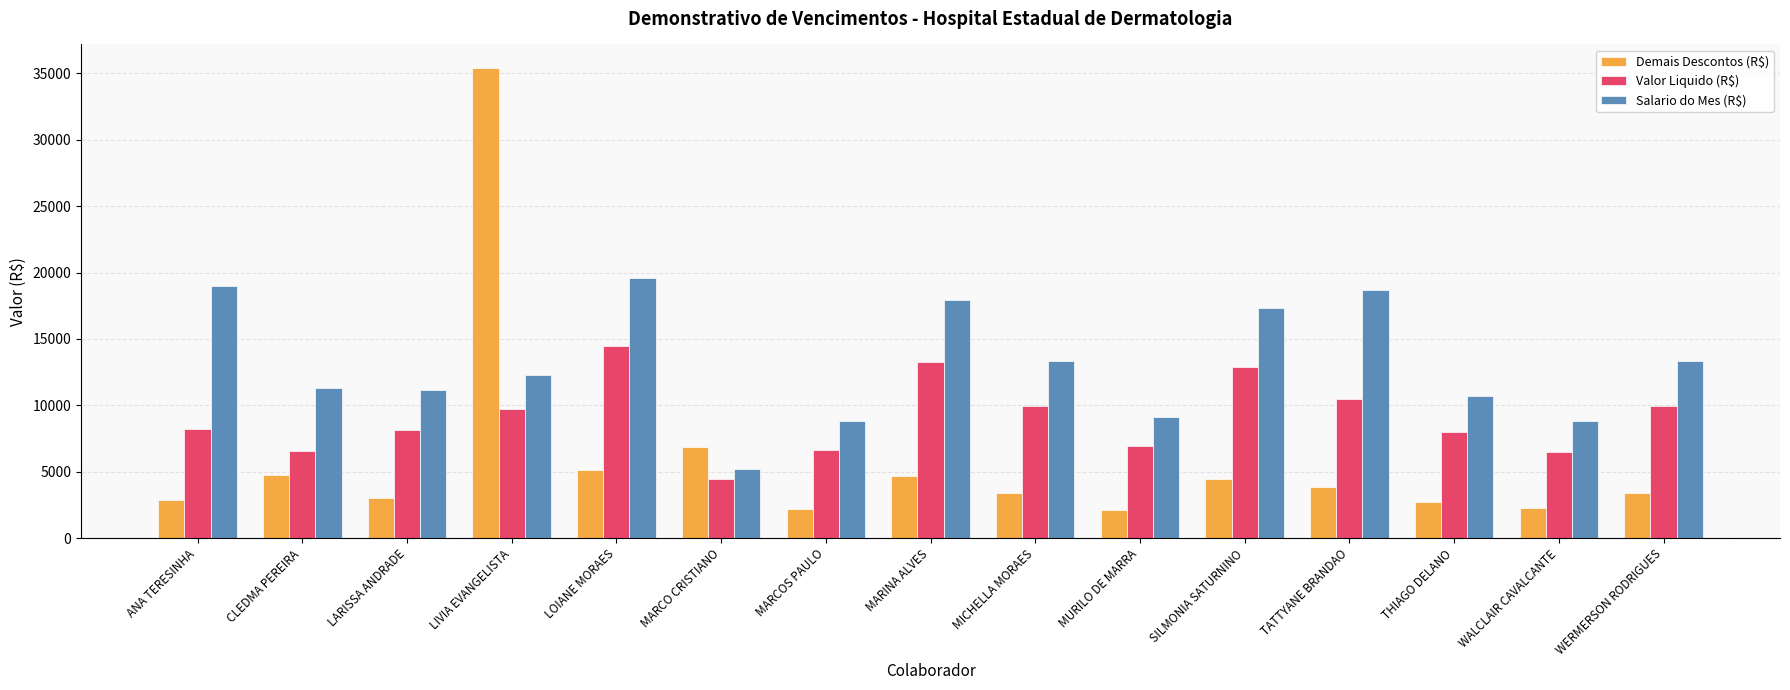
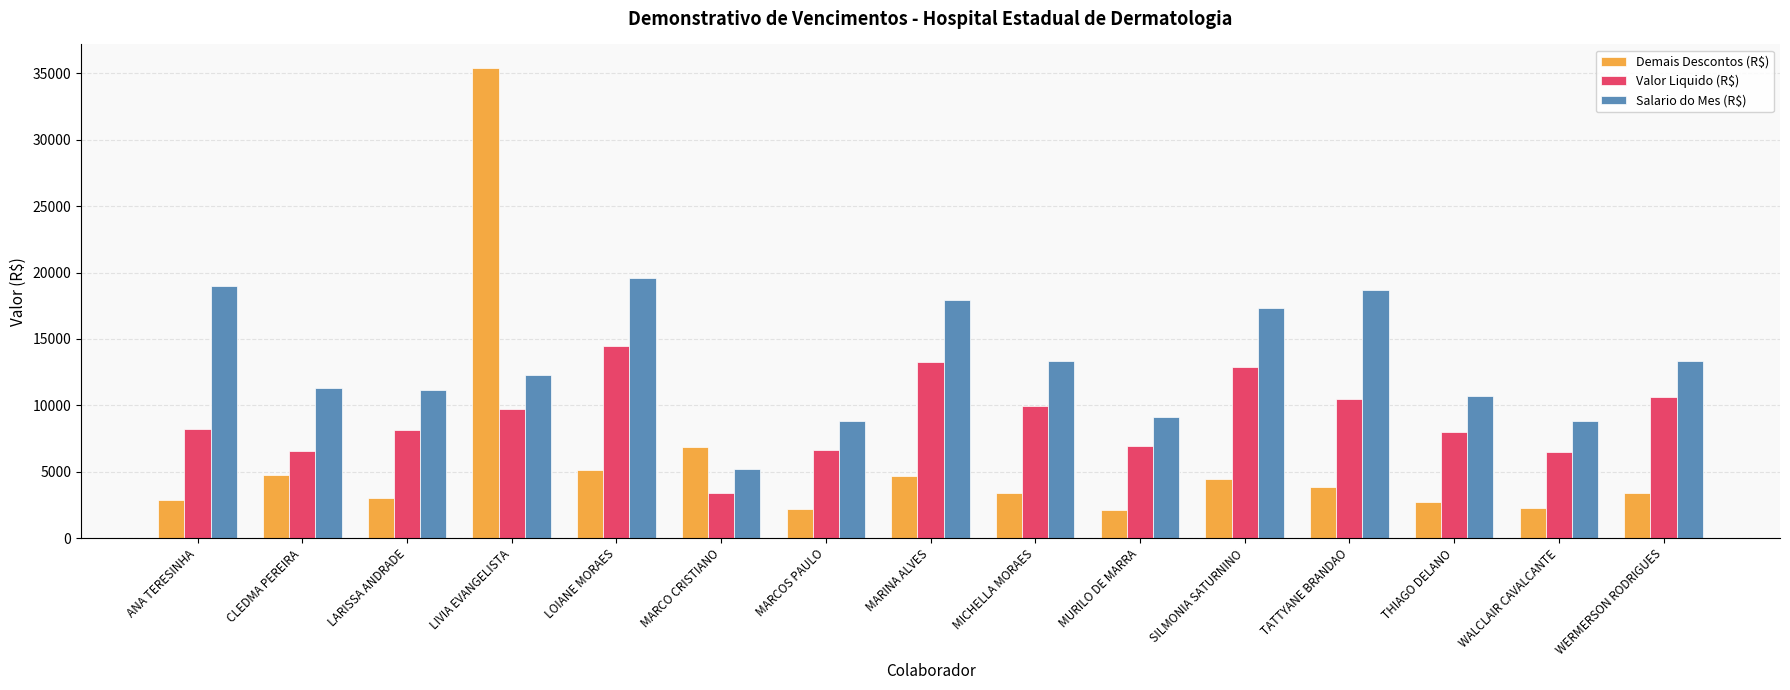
  {
    "Demais Descontos (R$)": {
      "ANA TERESINHA": 2900,
      "CLEDMA PEREIRA": 4700,
      "LARISSA ANDRADE": 3000,
      "LIVIA EVANGELISTA": 35400,
      "LOIANE MORAES": 5100,
      "MARCO CRISTIANO": 6900,
      "MARCOS PAULO": 2200,
      "MARINA ALVES": 4700,
      "MICHELLA MORAES": 3400,
      "MURILO DE MARRA": 2100,
      "SILMONIA SATURNINO": 4400,
      "TATTYANE BRANDAO": 3800,
      "THIAGO DELANO": 2700,
      "WALCLAIR CAVALCANTE": 2300,
      "WERMERSON RODRIGUES": 3400
    },
    "Valor Liquido (R$)": {
      "ANA TERESINHA": 8200,
      "CLEDMA PEREIRA": 6600,
      "LARISSA ANDRADE": 8200,
      "LIVIA EVANGELISTA": 9700,
      "LOIANE MORAES": 14400,
-     "MARCO CRISTIANO": 4500,
+     "MARCO CRISTIANO": 3400,
      "MARCOS PAULO": 6700,
      "MARINA ALVES": 13300,
      "MICHELLA MORAES": 9900,
      "MURILO DE MARRA": 6900,
      "SILMONIA SATURNINO": 12900,
      "TATTYANE BRANDAO": 10500,
      "THIAGO DELANO": 8000,
      "WALCLAIR CAVALCANTE": 6500,
-     "WERMERSON RODRIGUES": 9900
+     "WERMERSON RODRIGUES": 10600
    },
    "Salario do Mes (R$)": {
      "ANA TERESINHA": 19000,
      "CLEDMA PEREIRA": 11300,
      "LARISSA ANDRADE": 11200,
      "LIVIA EVANGELISTA": 12300,
      "LOIANE MORAES": 19600,
      "MARCO CRISTIANO": 5200,
      "MARCOS PAULO": 8800,
      "MARINA ALVES": 17900,
      "MICHELLA MORAES": 13300,
      "MURILO DE MARRA": 9100,
      "SILMONIA SATURNINO": 17300,
      "TATTYANE BRANDAO": 18700,
      "THIAGO DELANO": 10700,
      "WALCLAIR CAVALCANTE": 8800,
      "WERMERSON RODRIGUES": 13300
    }
  }
